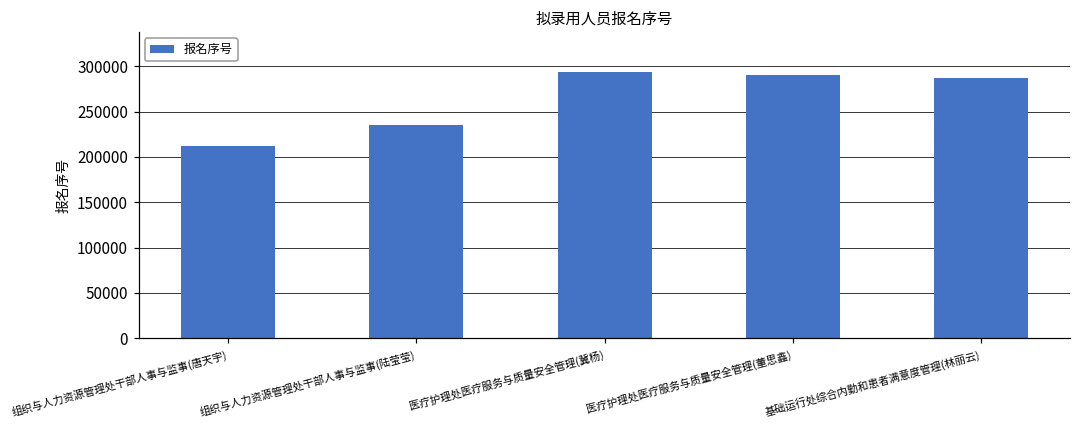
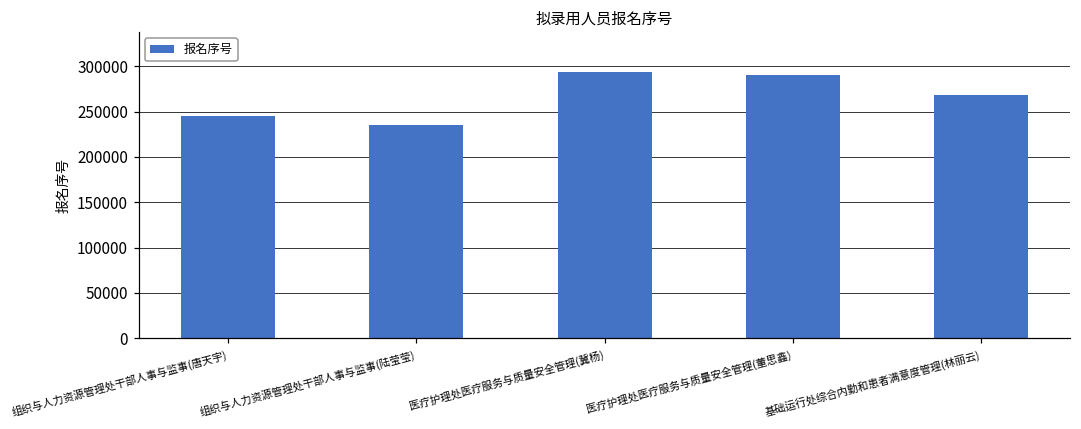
  {
-   "组织与人力资源管理处干部人事与监事(唐天宇)": 210000,
+   "组织与人力资源管理处干部人事与监事(唐天宇)": 250000,
    "组织与人力资源管理处干部人事与监事(陆莹莹)": 240000,
    "医疗护理处医疗服务与质量安全管理(冀杨)": 290000,
    "医疗护理处医疗服务与质量安全管理(董思鑫)": 290000,
-   "基础运行处综合内勤和患者满意度管理(林丽云)": 290000
+   "基础运行处综合内勤和患者满意度管理(林丽云)": 270000
  }
